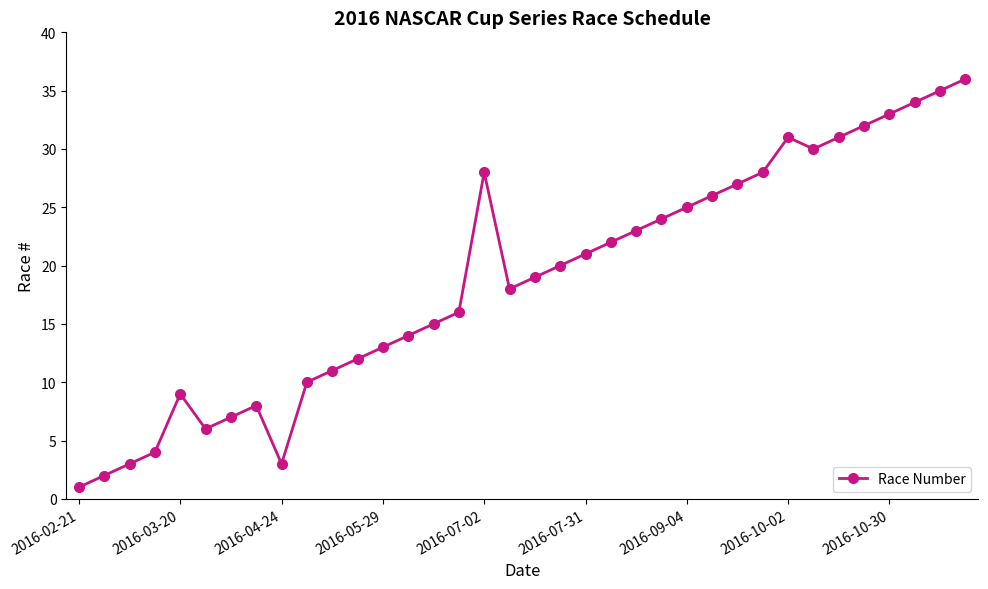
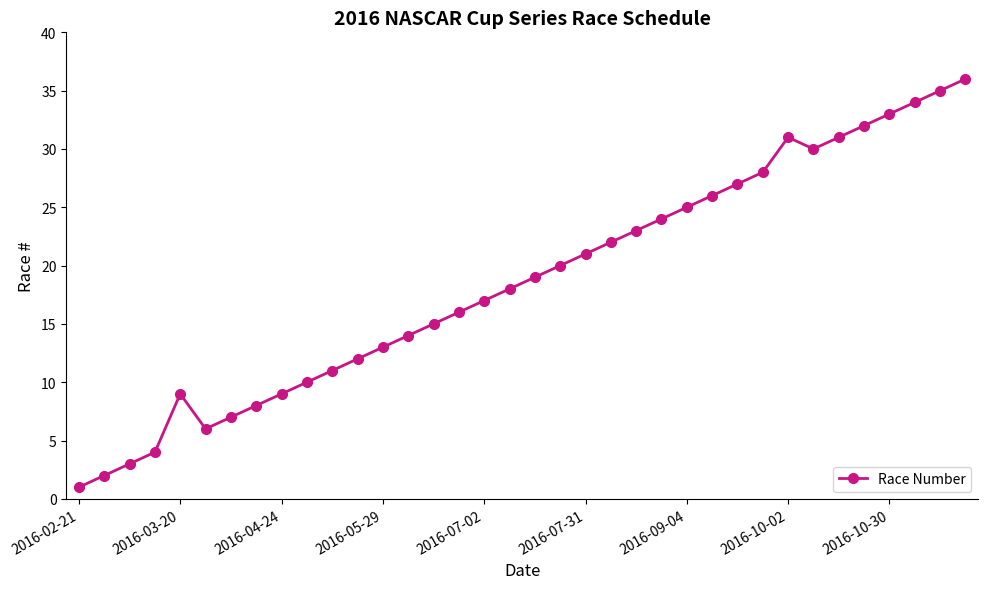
  {
    "2016-02-21": 1,
    "2016-03-20": 9,
-   "2016-04-24": 3,
+   "2016-04-24": 9,
    "2016-05-29": 13,
-   "2016-07-02": 28,
+   "2016-07-02": 17,
    "2016-07-31": 21,
    "2016-09-04": 25,
    "2016-10-02": 31,
    "2016-10-30": 33
  }
